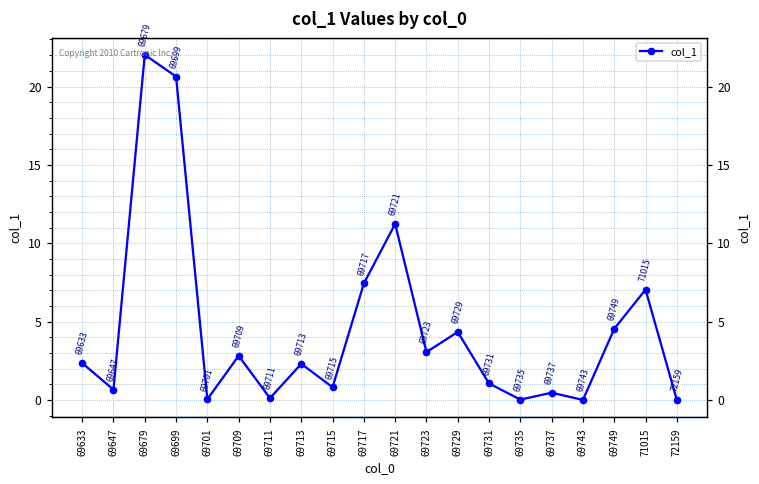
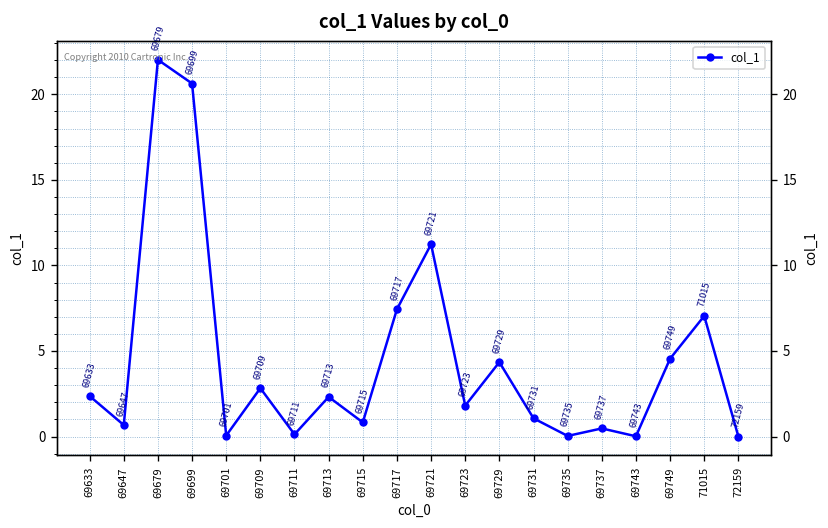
  {
-   "69723": 3.1
+   "69723": 1.8
  }
